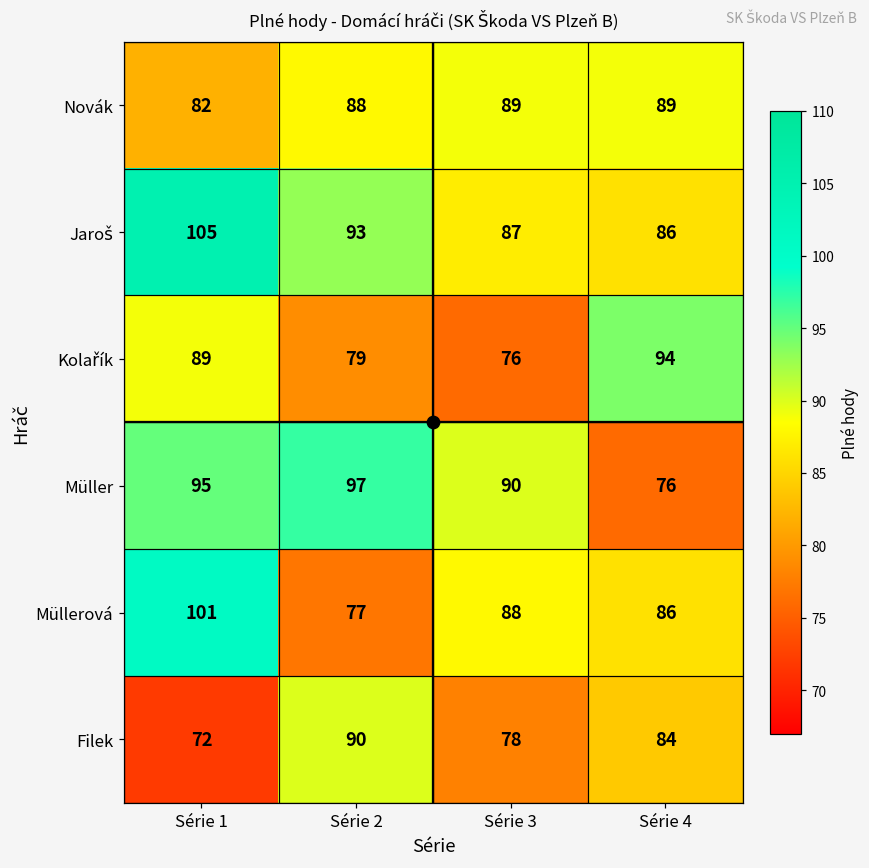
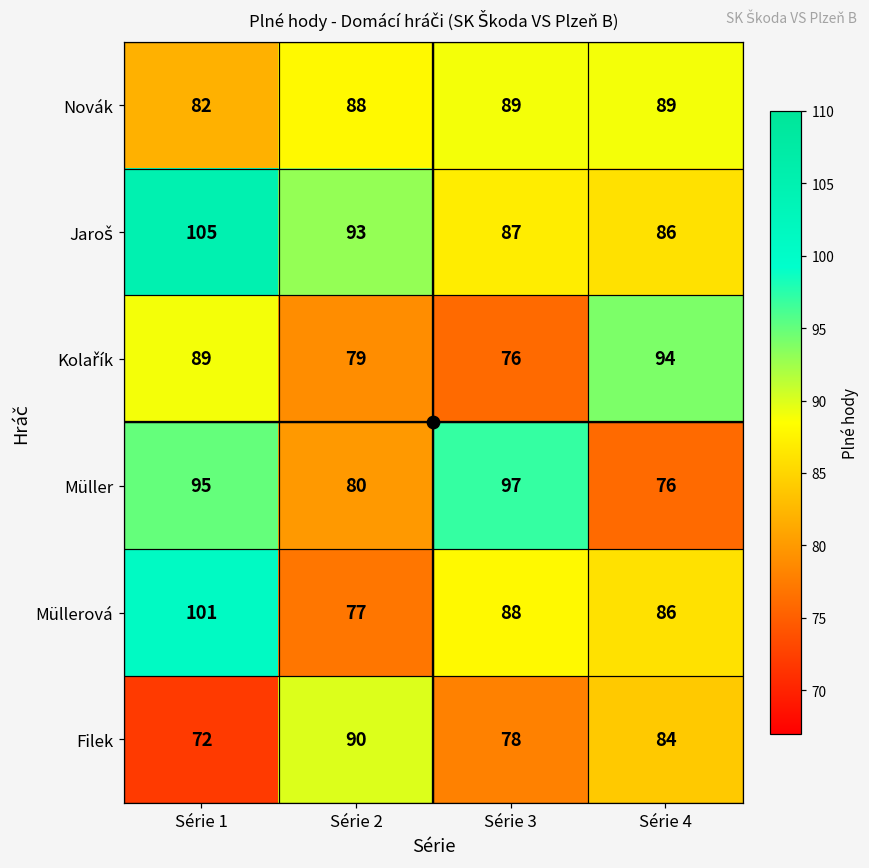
  {
    "Novák": {
      "Série 1": 82,
      "Série 2": 88,
      "Série 3": 89,
      "Série 4": 89
    },
    "Jaroš": {
      "Série 1": 105,
      "Série 2": 93,
      "Série 3": 87,
      "Série 4": 86
    },
    "Kolařík": {
      "Série 1": 89,
      "Série 2": 79,
      "Série 3": 76,
      "Série 4": 94
    },
    "Müller": {
      "Série 1": 95,
-     "Série 2": 97,
-     "Série 3": 90,
+     "Série 2": 80,
+     "Série 3": 97,
      "Série 4": 76
    },
    "Müllerová": {
      "Série 1": 101,
      "Série 2": 77,
      "Série 3": 88,
      "Série 4": 86
    },
    "Filek": {
      "Série 1": 72,
      "Série 2": 90,
      "Série 3": 78,
      "Série 4": 84
    }
  }
